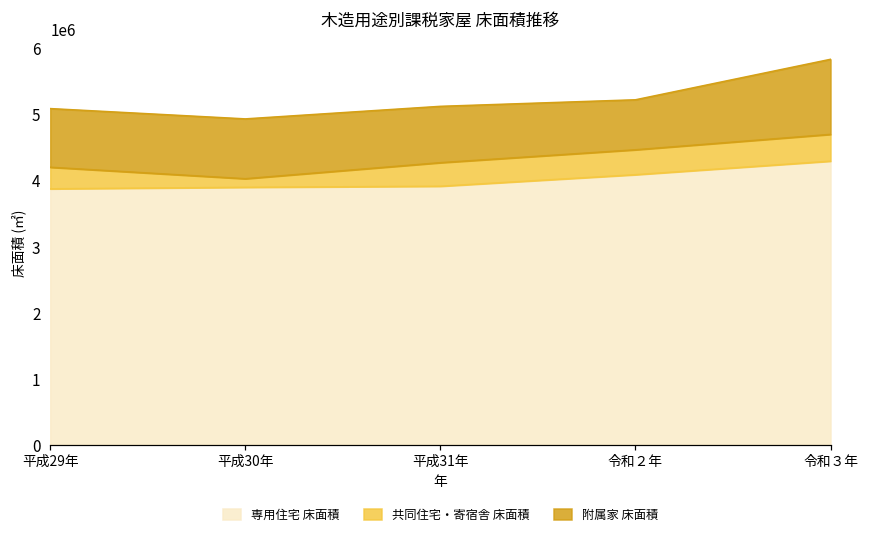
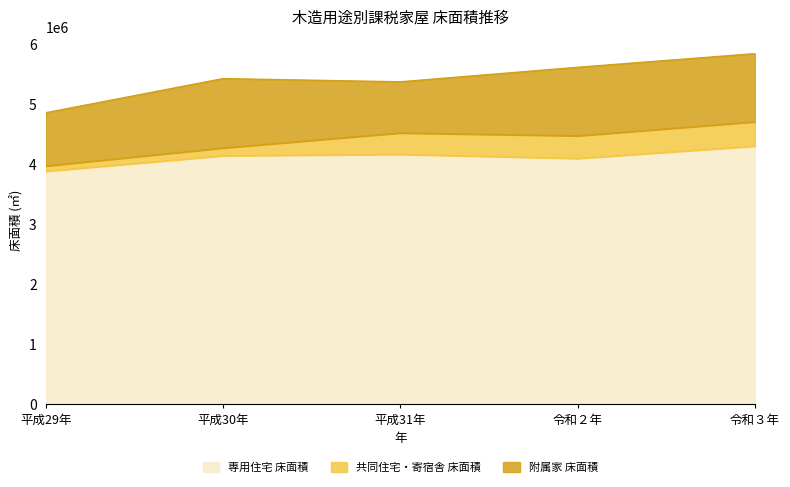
  {
    "専用住宅 床面積": {
      "平成29年": 3900000,
-     "平成30年": 3900000,
-     "平成31年": 3900000,
+     "平成30年": 4100000,
+     "平成31年": 4200000,
      "令和２年": 4100000,
      "令和３年": 4300000
    },
    "共同住宅・寄宿舎 床面積": {
-     "平成29年": 300000,
+     "平成29年": 100000,
      "平成30年": 100000,
      "平成31年": 400000,
      "令和２年": 400000,
      "令和３年": 400000
    },
    "附属家 床面積": {
      "平成29年": 900000,
-     "平成30年": 900000,
+     "平成30年": 1200000,
      "平成31年": 900000,
-     "令和２年": 800000,
+     "令和２年": 1100000,
      "令和３年": 1100000
    }
  }
